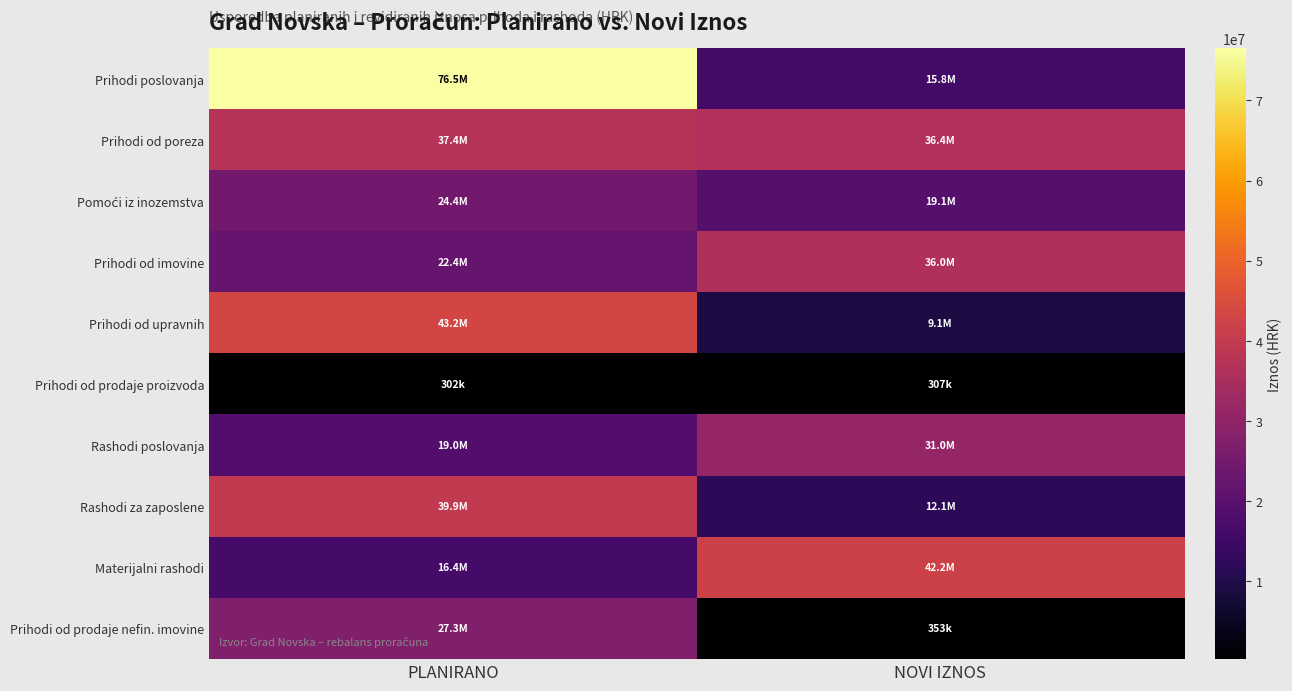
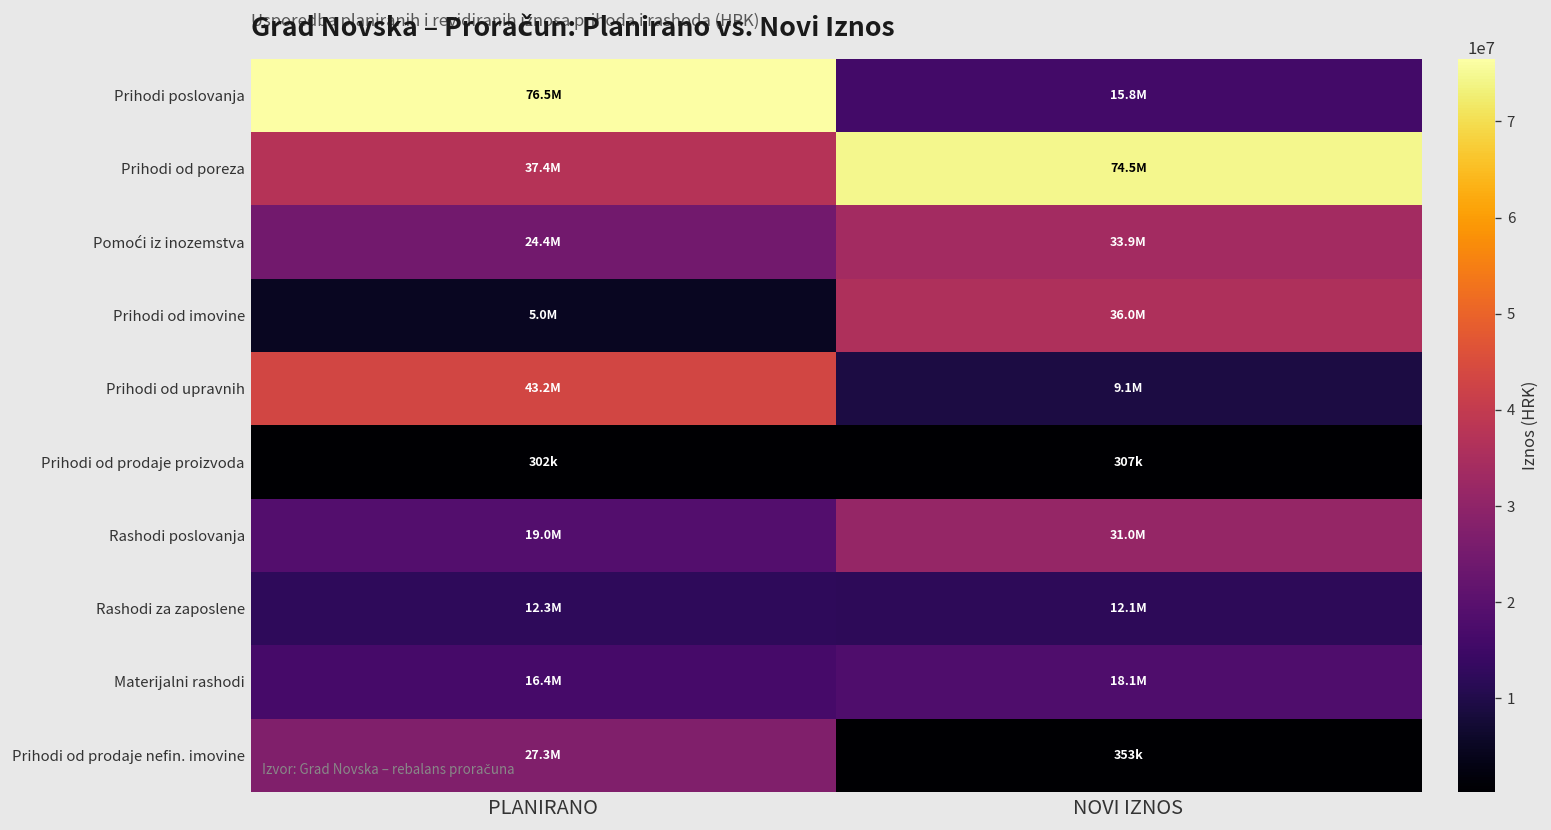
  {
    "Prihodi poslovanja": {
      "PLANIRANO": "76.5M",
      "NOVI IZNOS": "15.8M"
    },
    "Prihodi od poreza": {
      "PLANIRANO": "37.4M",
-     "NOVI IZNOS": "36.4M"
+     "NOVI IZNOS": "74.5M"
    },
    "Pomoći iz inozemstva": {
      "PLANIRANO": "24.4M",
-     "NOVI IZNOS": "19.1M"
+     "NOVI IZNOS": "33.9M"
    },
    "Prihodi od imovine": {
-     "PLANIRANO": "22.4M",
+     "PLANIRANO": "5.0M",
      "NOVI IZNOS": "36.0M"
    },
    "Prihodi od upravnih": {
      "PLANIRANO": "43.2M",
      "NOVI IZNOS": "9.1M"
    },
    "Prihodi od prodaje proizvoda": {
      "PLANIRANO": "302k",
      "NOVI IZNOS": "307k"
    },
    "Rashodi poslovanja": {
      "PLANIRANO": "19.0M",
      "NOVI IZNOS": "31.0M"
    },
    "Rashodi za zaposlene": {
-     "PLANIRANO": "39.9M",
+     "PLANIRANO": "12.3M",
      "NOVI IZNOS": "12.1M"
    },
    "Materijalni rashodi": {
      "PLANIRANO": "16.4M",
-     "NOVI IZNOS": "42.2M"
+     "NOVI IZNOS": "18.1M"
    },
    "Prihodi od prodaje nefin. imovine": {
      "NOVI IZNOS": "353k"
    }
  }
